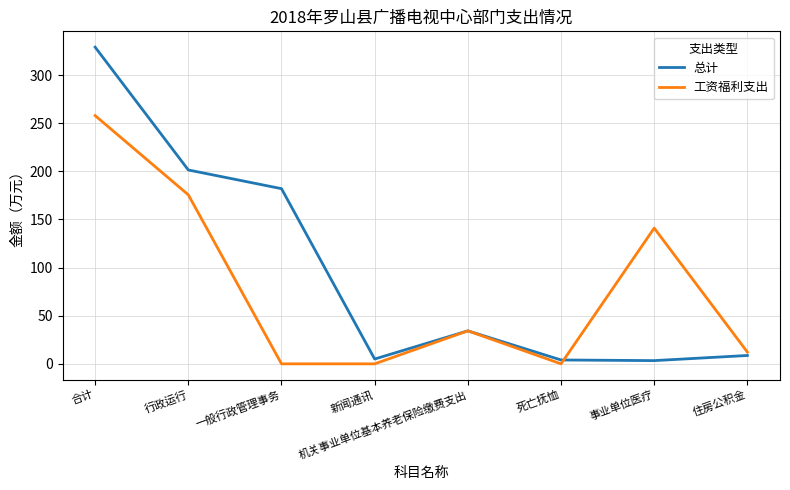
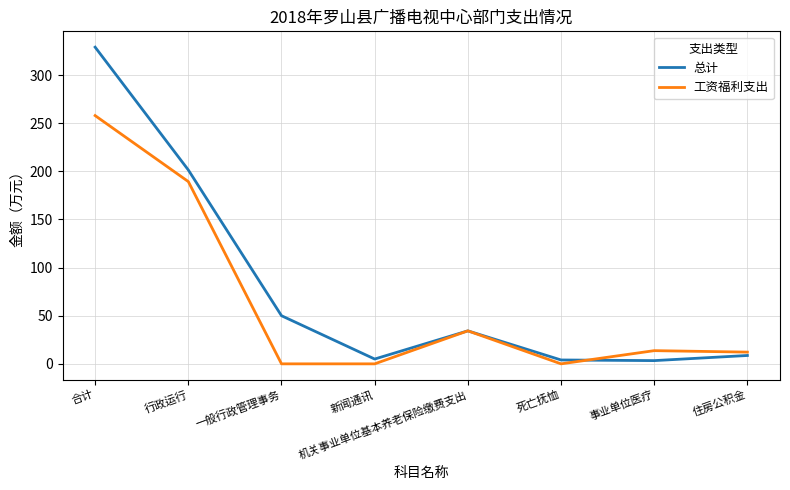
  {
    "总计": {
      "合计": 330,
      "行政运行": 200,
-     "一般行政管理事务": 180,
+     "一般行政管理事务": 50,
      "新闻通讯": 10,
      "死亡抚恤": 0,
      "事业单位医疗": 0,
      "住房公积金": 10
    },
    "工资福利支出": {
      "合计": 260,
-     "行政运行": 180,
+     "行政运行": 190,
      "一般行政管理事务": 0,
      "新闻通讯": 0,
      "死亡抚恤": 0,
-     "事业单位医疗": 140,
+     "事业单位医疗": 10,
      "住房公积金": 10
    }
  }
